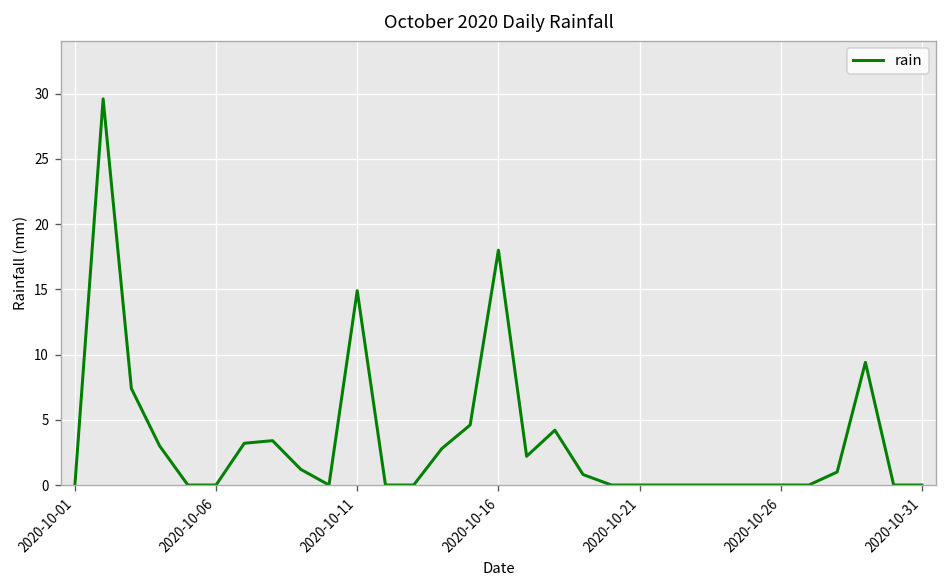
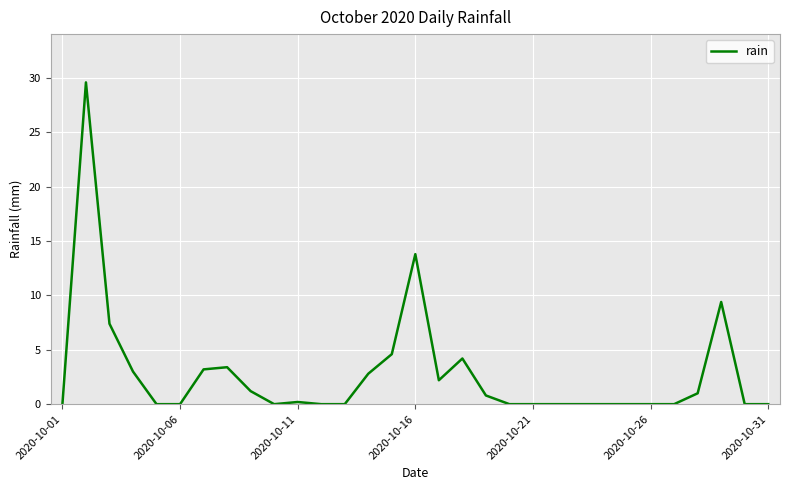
  {
    "2020-10-01": 0.0,
    "2020-10-06": 0.0,
-   "2020-10-11": 14.9,
-   "2020-10-16": 18.0,
+   "2020-10-11": 0.2,
+   "2020-10-16": 13.8,
    "2020-10-21": 0.0,
    "2020-10-26": 0.0,
    "2020-10-31": 0.0
  }
